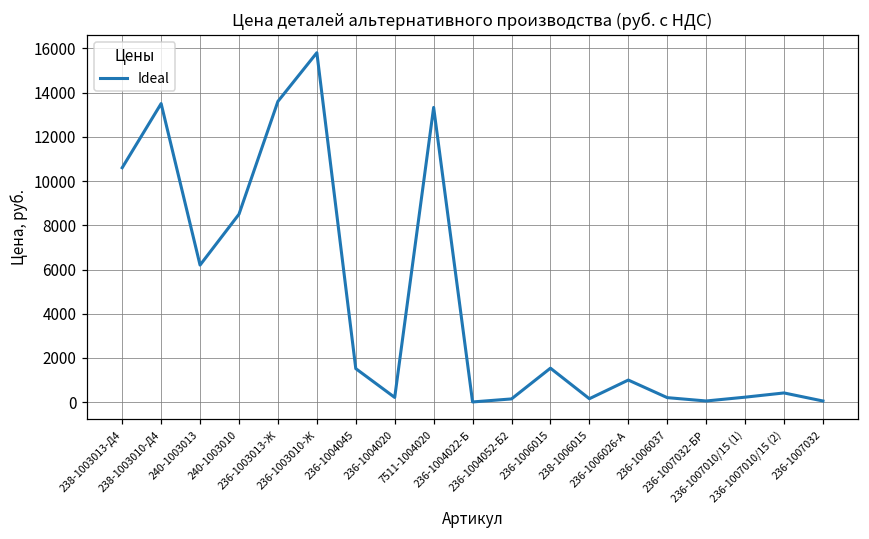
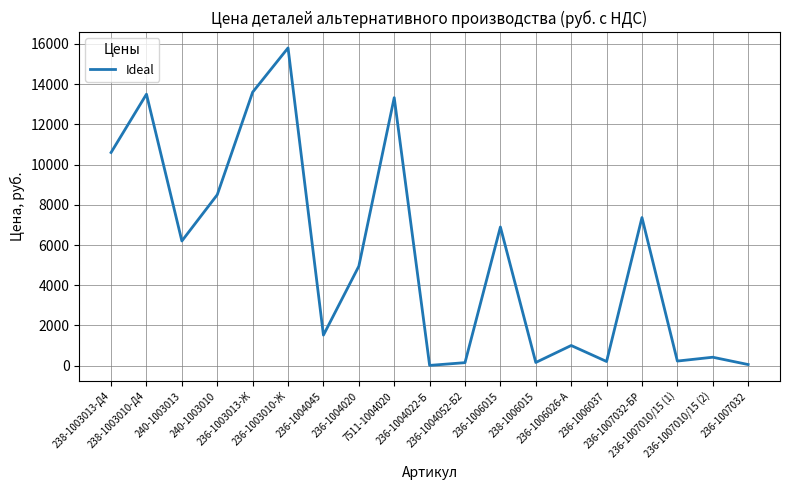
  {
    "238-1003013-Д4": 10600,
    "238-1003010-Д4": 13500,
    "240-1003013": 6200,
    "240-1003010": 8500,
    "236-1003013-Ж": 13600,
    "236-1003010-Ж": 15800,
    "236-1004045": 1500,
-   "236-1004020": 200,
+   "236-1004020": 4900,
    "7511-1004020": 13300,
    "236-1004022-Б": 0,
    "236-1004052-Б2": 200,
-   "236-1006015": 1500,
+   "236-1006015": 6900,
    "238-1006015": 200,
    "236-1006026-А": 1000,
    "236-1006037": 200,
-   "236-1007032-БР": 100,
+   "236-1007032-БР": 7400,
    "236-1007010/15 (1)": 200,
    "236-1007010/15 (2)": 400,
    "236-1007032": 100
  }
